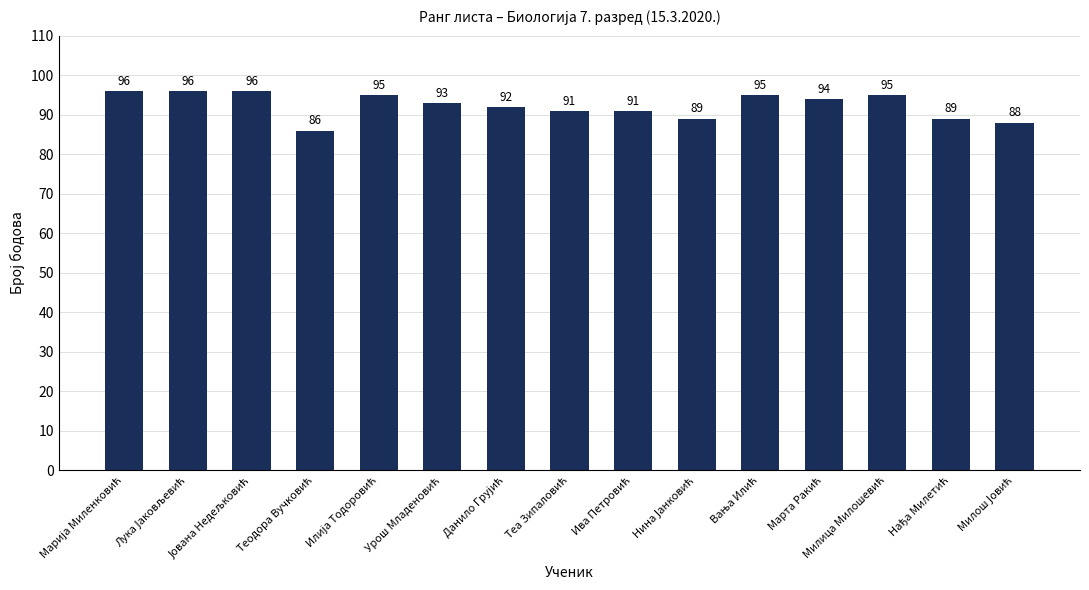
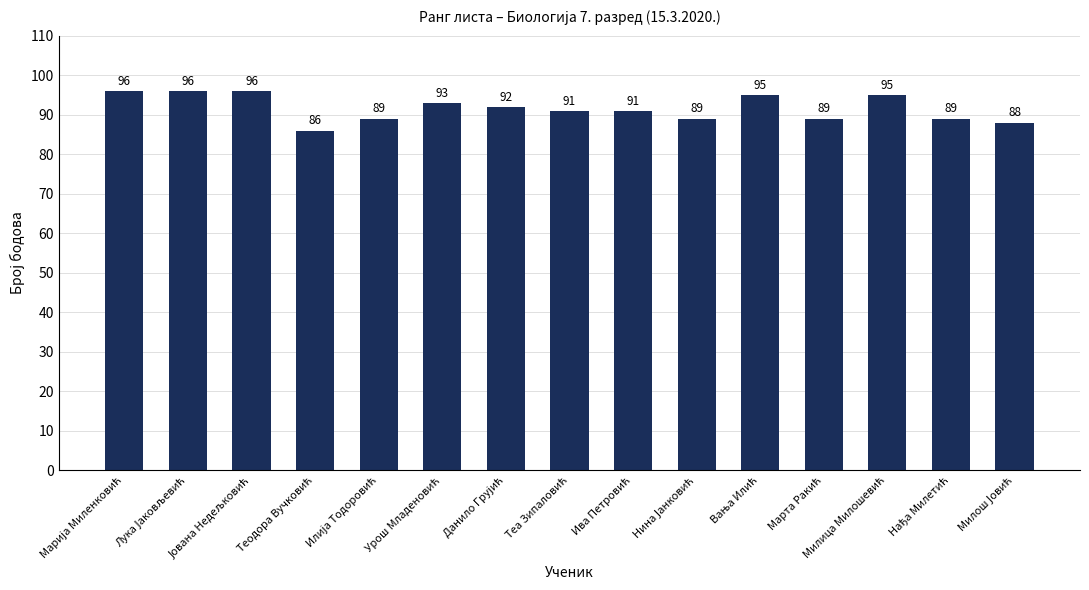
  {
    "Марија Миленковић": 96,
    "Лука Јаковљевић": 96,
    "Јована Недељковић": 96,
    "Теодора Вучковић": 86,
-   "Илија Тодоровић": 95,
+   "Илија Тодоровић": 89,
    "Урош Младеновић": 93,
    "Данило Грујић": 92,
    "Теа Зипаловић": 91,
    "Ива Петровић": 91,
    "Нина Јанковић": 89,
    "Вања Илић": 95,
-   "Марта Ракић": 94,
+   "Марта Ракић": 89,
    "Милица Милошевић": 95,
    "Нађа Милетић": 89,
    "Милош Јовић": 88
  }
